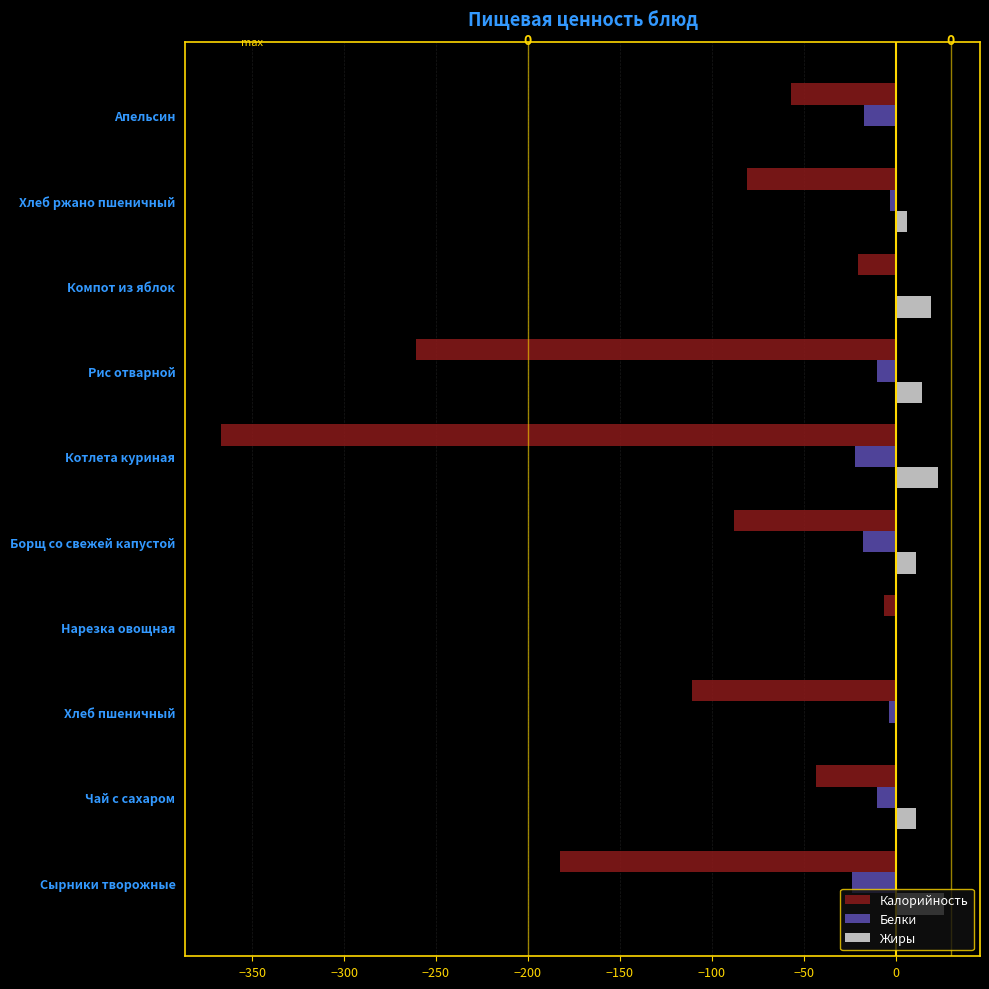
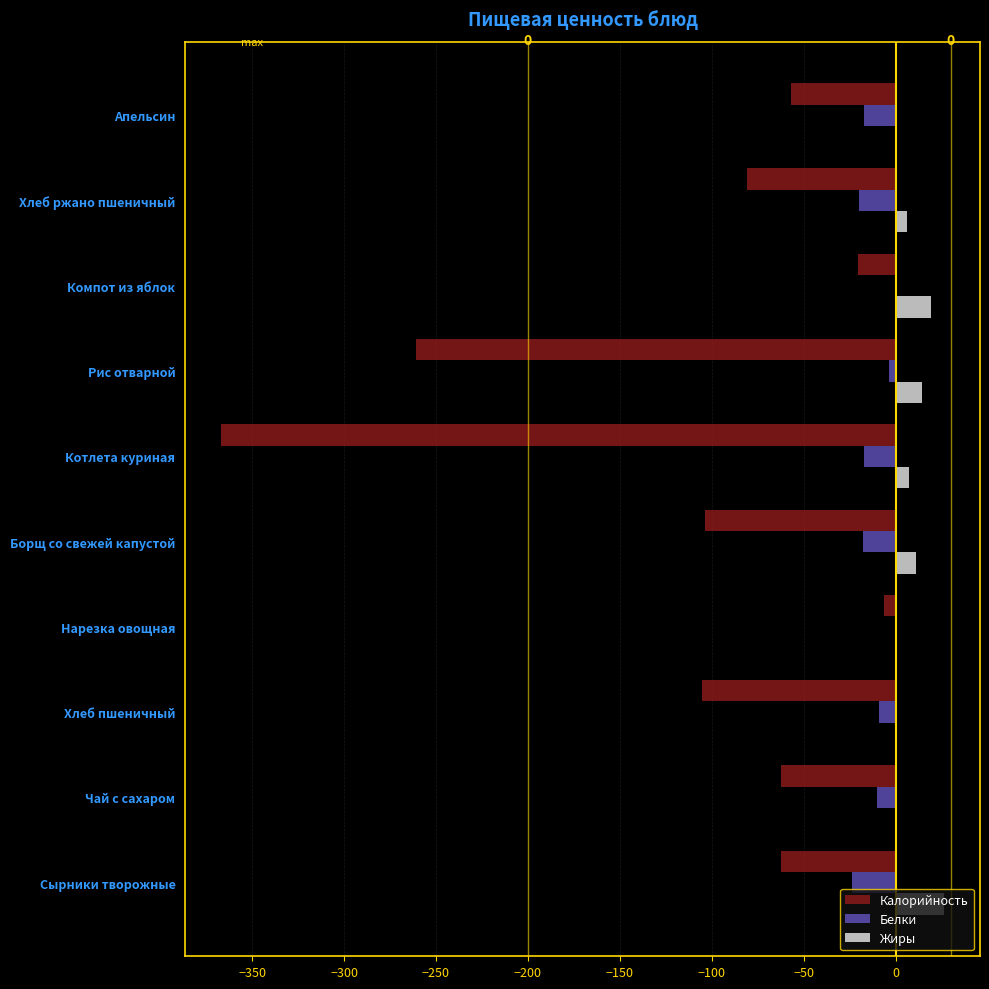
  {
    "Калорийность": {
      "Апельсин": -57,
      "Хлеб ржано пшеничный": -81,
      "Компот из яблок": -20,
      "Рис отварной": -261,
      "Котлета куриная": -367,
-     "Борщ со свежей капустой": -88,
+     "Борщ со свежей капустой": -104,
      "Нарезка овощная": -6,
-     "Хлеб пшеничный": -111,
-     "Чай с сахаром": -43,
-     "Сырники творожные": -182
+     "Хлеб пшеничный": -106,
+     "Чай с сахаром": -62,
+     "Сырники творожные": -62
    },
    "Белки": {
      "Апельсин": -17,
-     "Хлеб ржано пшеничный": -3,
-     "Рис отварной": -10,
-     "Котлета куриная": -22,
+     "Хлеб ржано пшеничный": -20,
+     "Рис отварной": -4,
+     "Котлета куриная": -17,
      "Борщ со свежей капустой": -18,
-     "Хлеб пшеничный": -3,
+     "Хлеб пшеничный": -9,
      "Чай с сахаром": -10,
      "Сырники творожные": -24
    },
    "Жиры": {
      "Хлеб ржано пшеничный": 6,
      "Компот из яблок": 19,
      "Рис отварной": 14,
-     "Котлета куриная": 23,
+     "Котлета куриная": 7,
      "Борщ со свежей капустой": 11,
      "Нарезка овощная": 0,
-     "Чай с сахаром": 11
+     "Чай с сахаром": 1
    }
  }
